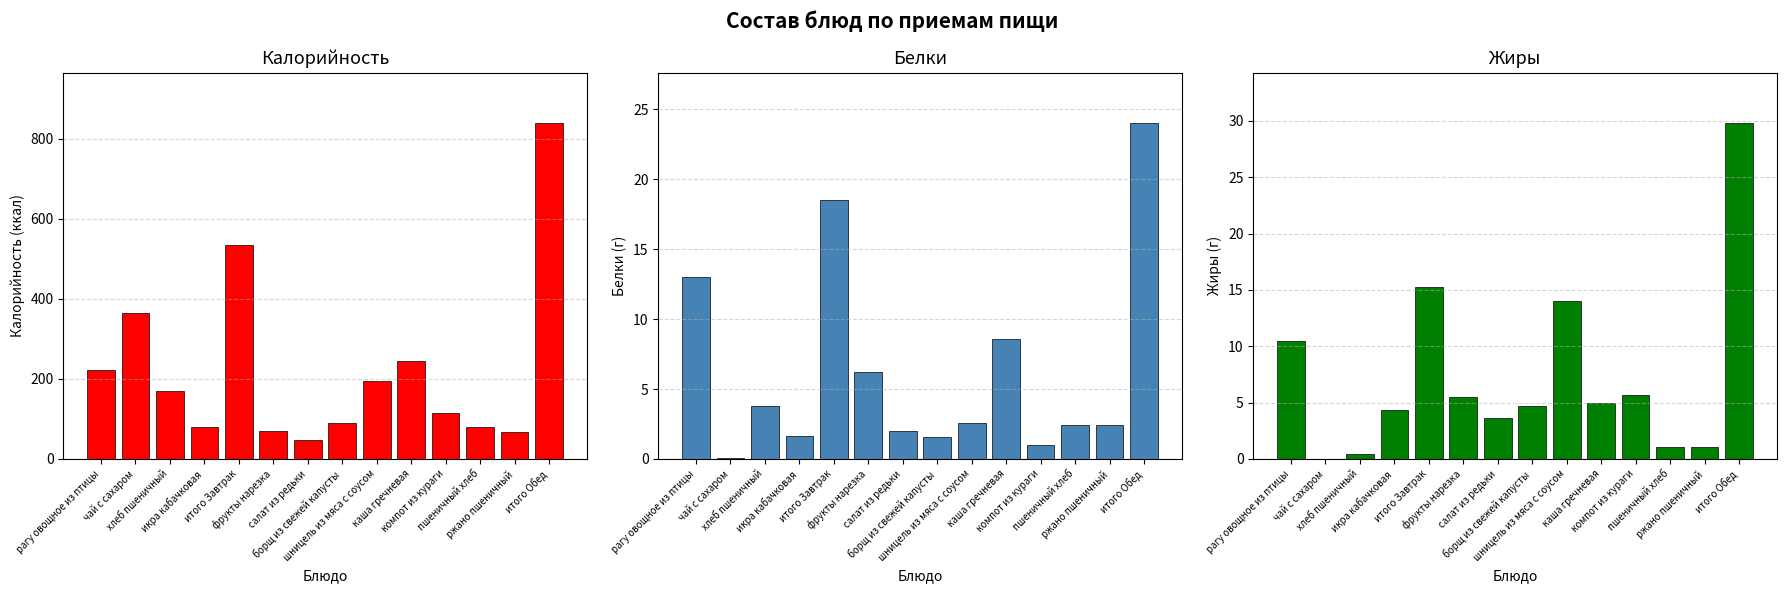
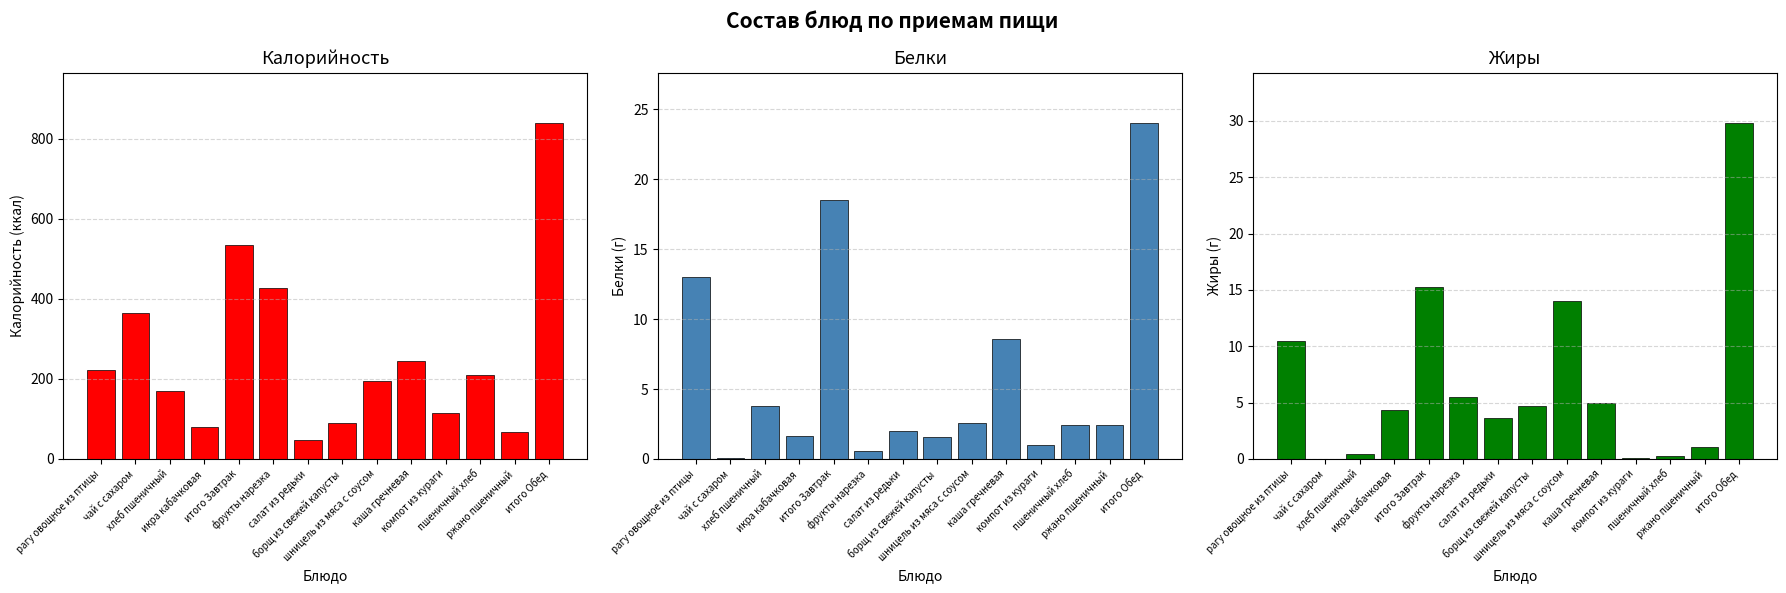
  {
    "Калорийность": {
      "рагу овощное из птицы": 220,
      "чай с сахаром": 370,
      "хлеб пшеничный": 170,
      "икра кабачковая": 80,
      "итого Завтрак": 530,
-     "фрукты нарезка": 70,
+     "фрукты нарезка": 430,
      "салат из редьки": 50,
      "борщ из свежей капусты": 90,
      "шницель из мяса с соусом": 200,
      "каша гречневая": 240,
      "компот из кураги": 120,
-     "пшеничный хлеб": 80,
+     "пшеничный хлеб": 210,
      "ржано пшеничный": 70,
      "итого Обед": 840
    },
    "Белки": {
      "рагу овощное из птицы": 13.0,
      "хлеб пшеничный": 3.8,
      "икра кабачковая": 1.6,
      "итого Завтрак": 18.5,
-     "фрукты нарезка": 6.2,
+     "фрукты нарезка": 0.6,
      "салат из редьки": 2.0,
      "борщ из свежей капусты": 1.6,
      "шницель из мяса с соусом": 2.6,
      "каша гречневая": 8.6,
      "компот из кураги": 1.0,
      "пшеничный хлеб": 2.4,
      "ржано пшеничный": 2.4,
      "итого Обед": 24.0
    },
    "Жиры": {
      "рагу овощное из птицы": 10.5,
      "хлеб пшеничный": 0.4,
      "икра кабачковая": 4.3,
      "итого Завтрак": 15.2,
      "фрукты нарезка": 5.5,
      "салат из редьки": 3.7,
      "борщ из свежей капусты": 4.7,
      "шницель из мяса с соусом": 14.0,
      "каша гречневая": 4.9,
-     "компот из кураги": 5.7,
-     "пшеничный хлеб": 1.1,
+     "компот из кураги": 0.1,
+     "пшеничный хлеб": 0.3,
      "ржано пшеничный": 1.0,
      "итого Обед": 29.8
    }
  }
